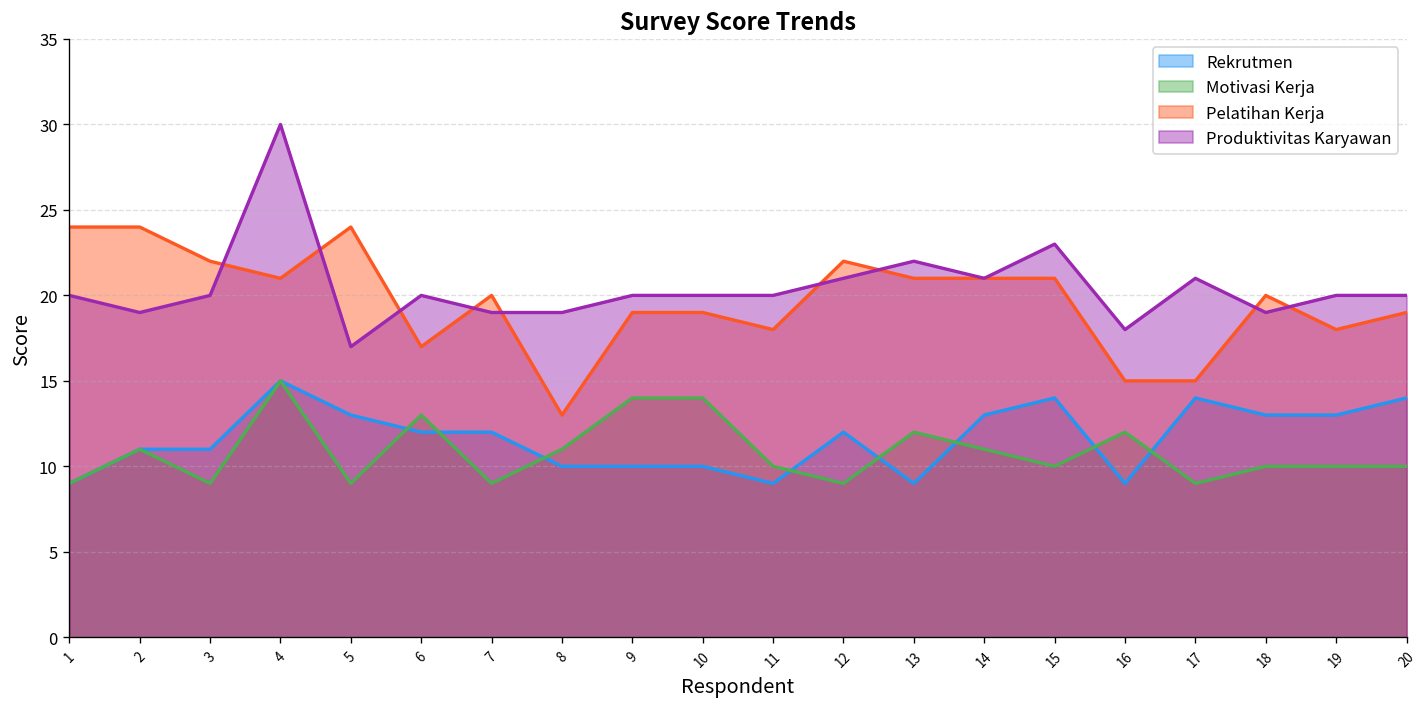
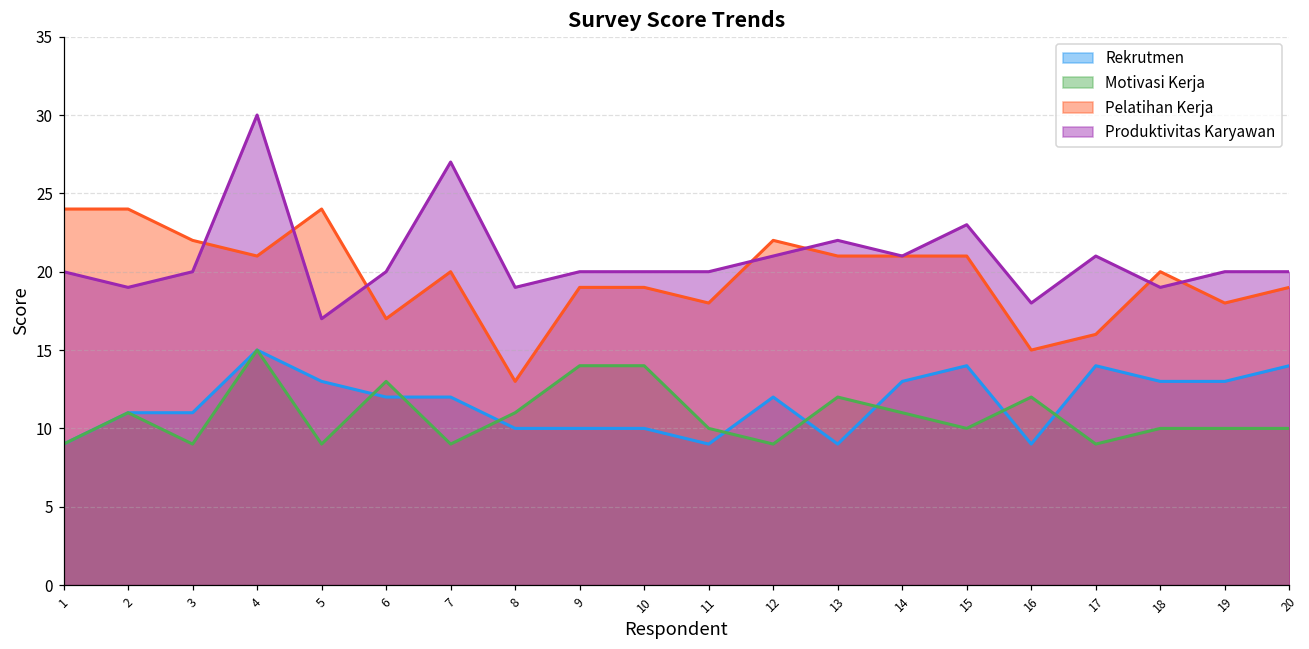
  {
    "Rekrutmen": {
      "3": 11,
      "5": 13,
      "6": 12,
      "7": 12,
      "8": 10,
      "9": 10,
      "10": 10,
      "11": 9,
      "12": 12,
      "13": 9,
      "14": 13,
      "15": 14,
      "16": 9,
      "17": 14,
      "18": 13,
      "19": 13,
      "20": 14
    },
    "Motivasi Kerja": {
      "3": 9,
      "5": 9,
      "6": 13,
      "7": 9,
      "8": 11,
      "9": 14,
      "10": 14,
      "11": 10,
      "12": 9,
      "13": 12,
      "14": 11,
      "15": 10,
      "16": 12,
      "17": 9,
      "18": 10,
      "19": 10,
      "20": 10
    },
    "Pelatihan Kerja": {
      "1": 24,
      "2": 24,
      "3": 22,
      "4": 21,
      "5": 24,
      "6": 17,
      "7": 20,
      "8": 13,
      "9": 19,
      "10": 19,
      "11": 18,
      "12": 22,
      "13": 21,
      "15": 21,
      "16": 15,
-     "17": 15,
+     "17": 16,
      "18": 20,
      "19": 18,
      "20": 19
    },
    "Produktivitas Karyawan": {
      "1": 20,
      "2": 19,
      "3": 20,
      "4": 30,
      "5": 17,
      "6": 20,
-     "7": 19,
+     "7": 27,
      "8": 19,
      "9": 20,
      "10": 20,
      "11": 20,
      "12": 21,
      "13": 22,
      "15": 23,
      "16": 18,
      "17": 21,
      "18": 19,
      "19": 20,
      "20": 20
    }
  }
